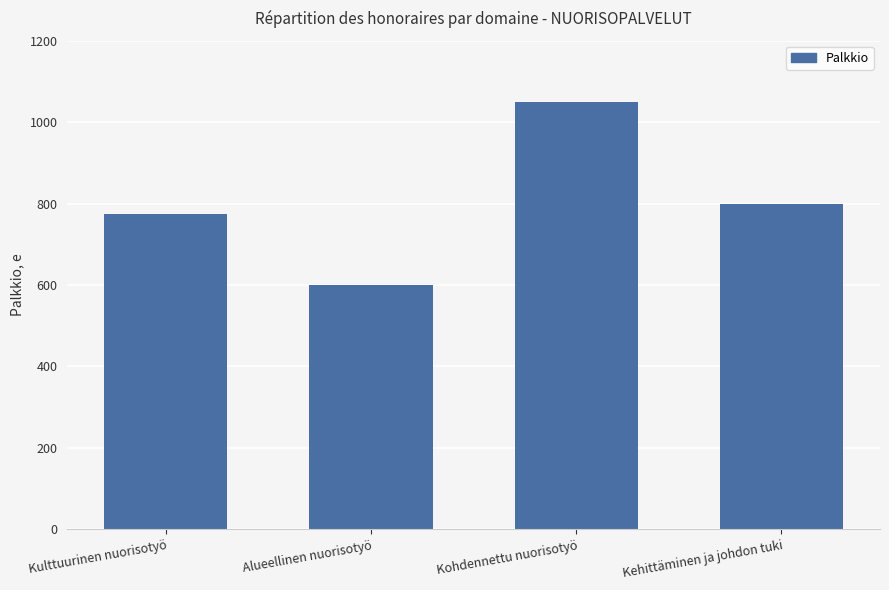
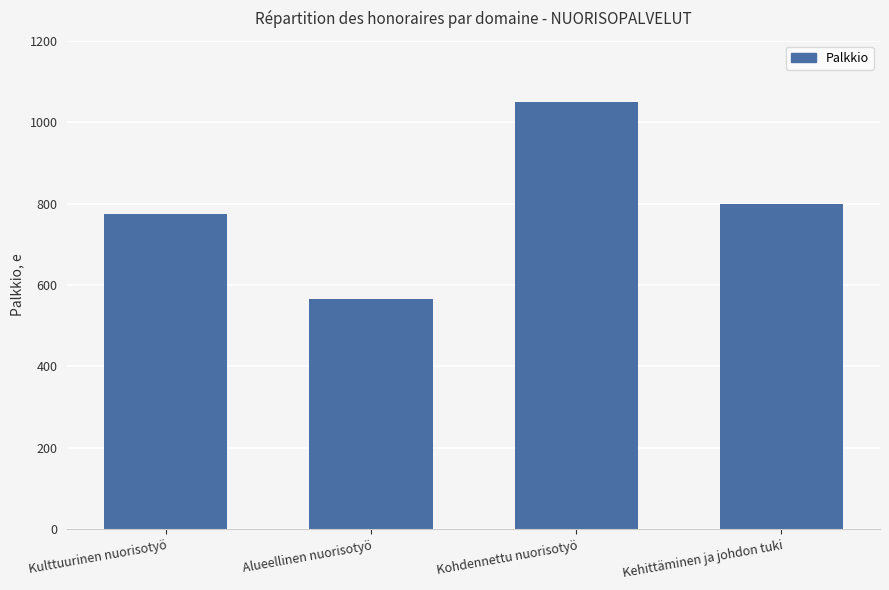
  {
    "Kulttuurinen nuorisotyö": 770,
-   "Alueellinen nuorisotyö": 600,
+   "Alueellinen nuorisotyö": 570,
    "Kohdennettu nuorisotyö": 1050,
    "Kehittäminen ja johdon tuki": 800
  }
